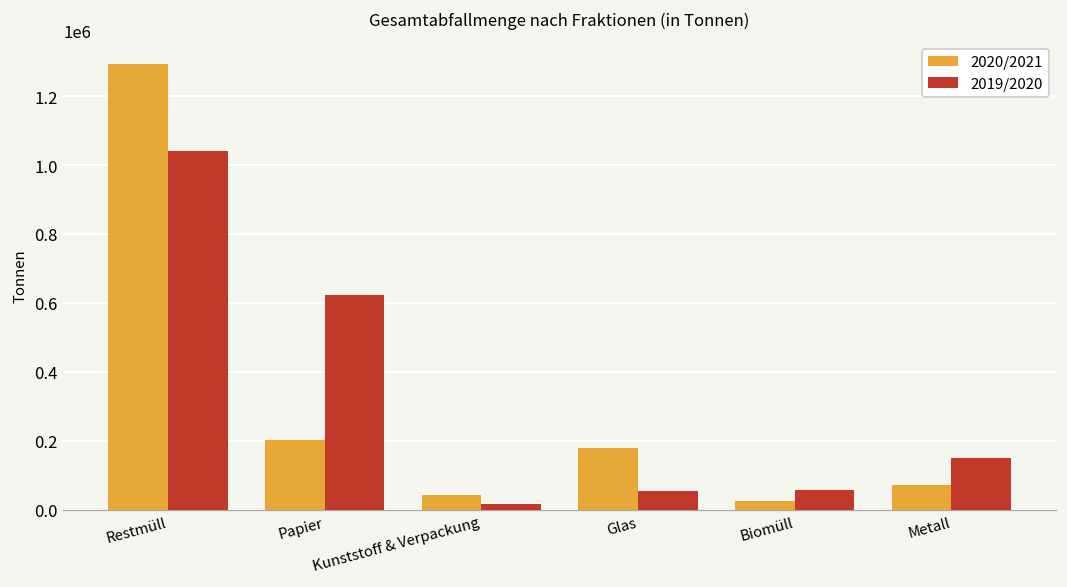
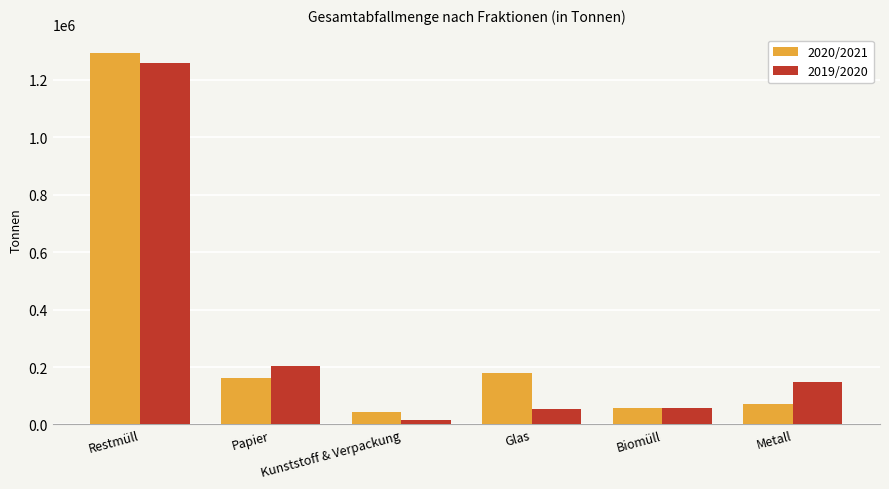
  {
    "2020/2021": {
      "Restmüll": 1290000,
-     "Papier": 200000,
+     "Papier": 160000,
      "Kunststoff & Verpackung": 40000,
      "Glas": 180000,
-     "Biomüll": 20000,
+     "Biomüll": 60000,
      "Metall": 70000
    },
    "2019/2020": {
-     "Restmüll": 1040000,
-     "Papier": 620000,
+     "Restmüll": 1260000,
+     "Papier": 200000,
      "Kunststoff & Verpackung": 20000,
      "Glas": 50000,
      "Biomüll": 60000,
      "Metall": 150000
    }
  }
